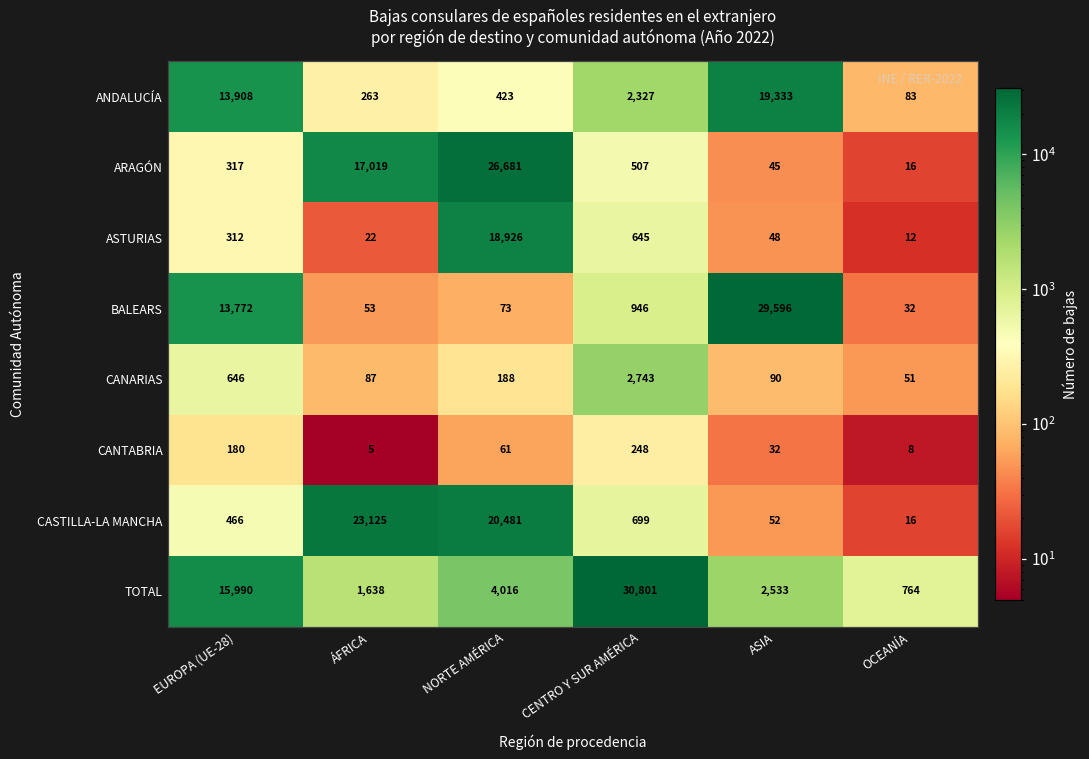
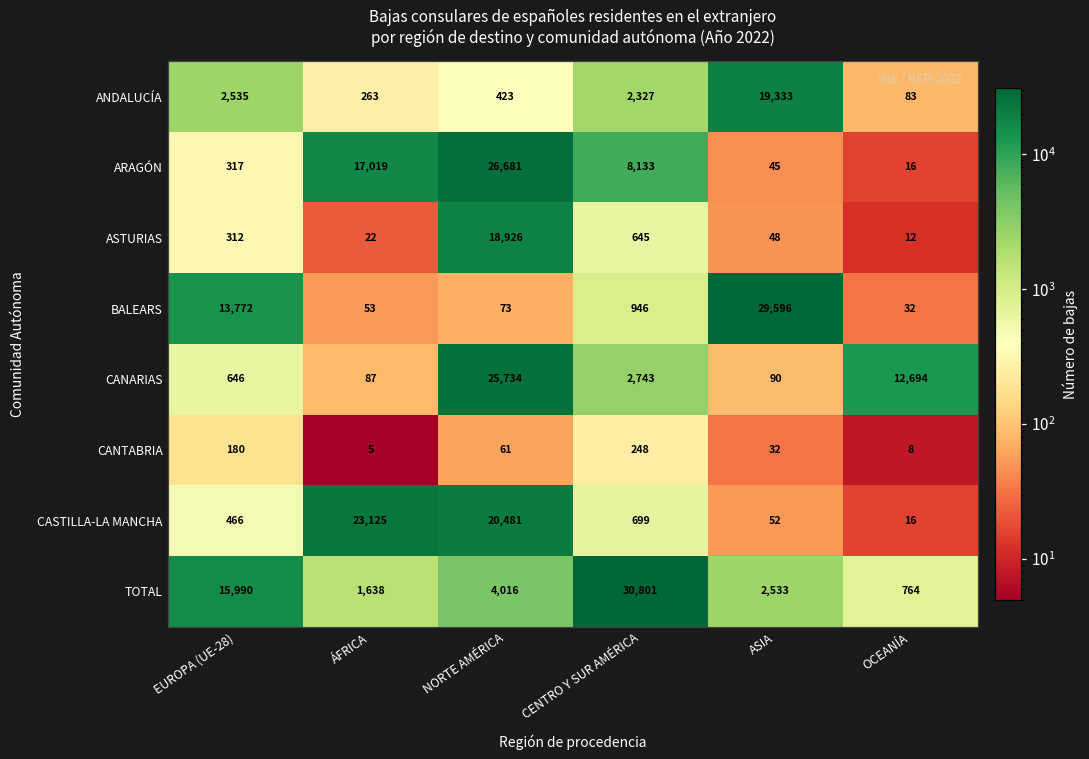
  {
    "ANDALUCÍA": {
-     "EUROPA (UE-28)": "13,908",
+     "EUROPA (UE-28)": "2,535",
      "ÁFRICA": "263",
      "NORTE AMÉRICA": "423",
      "CENTRO Y SUR AMÉRICA": "2,327",
      "ASIA": "19,333"
    },
    "ARAGÓN": {
      "EUROPA (UE-28)": "317",
      "ÁFRICA": "17,019",
      "NORTE AMÉRICA": "26,681",
-     "CENTRO Y SUR AMÉRICA": "507",
+     "CENTRO Y SUR AMÉRICA": "8,133",
      "ASIA": "45",
      "OCEANÍA": "16"
    },
    "ASTURIAS": {
      "EUROPA (UE-28)": "312",
      "ÁFRICA": "22",
      "NORTE AMÉRICA": "18,926",
      "CENTRO Y SUR AMÉRICA": "645",
      "ASIA": "48",
      "OCEANÍA": "12"
    },
    "BALEARS": {
      "EUROPA (UE-28)": "13,772",
      "ÁFRICA": "53",
      "NORTE AMÉRICA": "73",
      "CENTRO Y SUR AMÉRICA": "946",
      "ASIA": "29,596",
      "OCEANÍA": "32"
    },
    "CANARIAS": {
      "EUROPA (UE-28)": "646",
      "ÁFRICA": "87",
-     "NORTE AMÉRICA": "188",
+     "NORTE AMÉRICA": "25,734",
      "CENTRO Y SUR AMÉRICA": "2,743",
      "ASIA": "90",
-     "OCEANÍA": "51"
+     "OCEANÍA": "12,694"
    },
    "CANTABRIA": {
      "EUROPA (UE-28)": "180",
      "ÁFRICA": "5",
      "NORTE AMÉRICA": "61",
      "CENTRO Y SUR AMÉRICA": "248",
      "ASIA": "32",
      "OCEANÍA": "8"
    },
    "CASTILLA-LA MANCHA": {
      "EUROPA (UE-28)": "466",
      "ÁFRICA": "23,125",
      "NORTE AMÉRICA": "20,481",
      "CENTRO Y SUR AMÉRICA": "699",
      "ASIA": "52",
      "OCEANÍA": "16"
    },
    "TOTAL": {
      "EUROPA (UE-28)": "15,990",
      "ÁFRICA": "1,638",
      "NORTE AMÉRICA": "4,016",
      "CENTRO Y SUR AMÉRICA": "30,801",
      "ASIA": "2,533",
      "OCEANÍA": "764"
    }
  }
